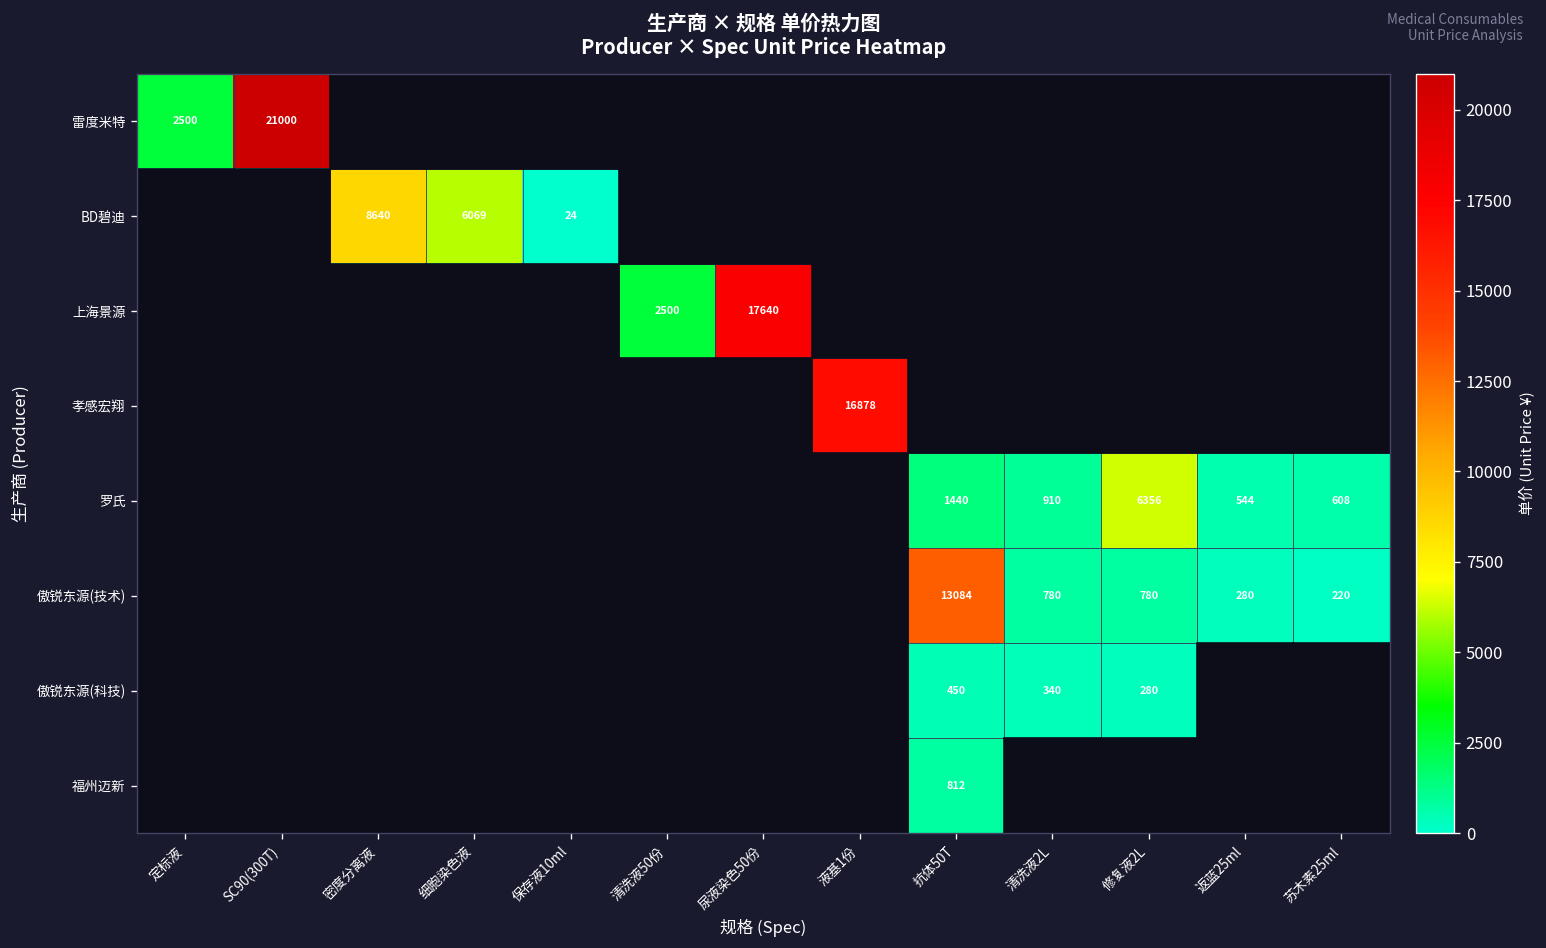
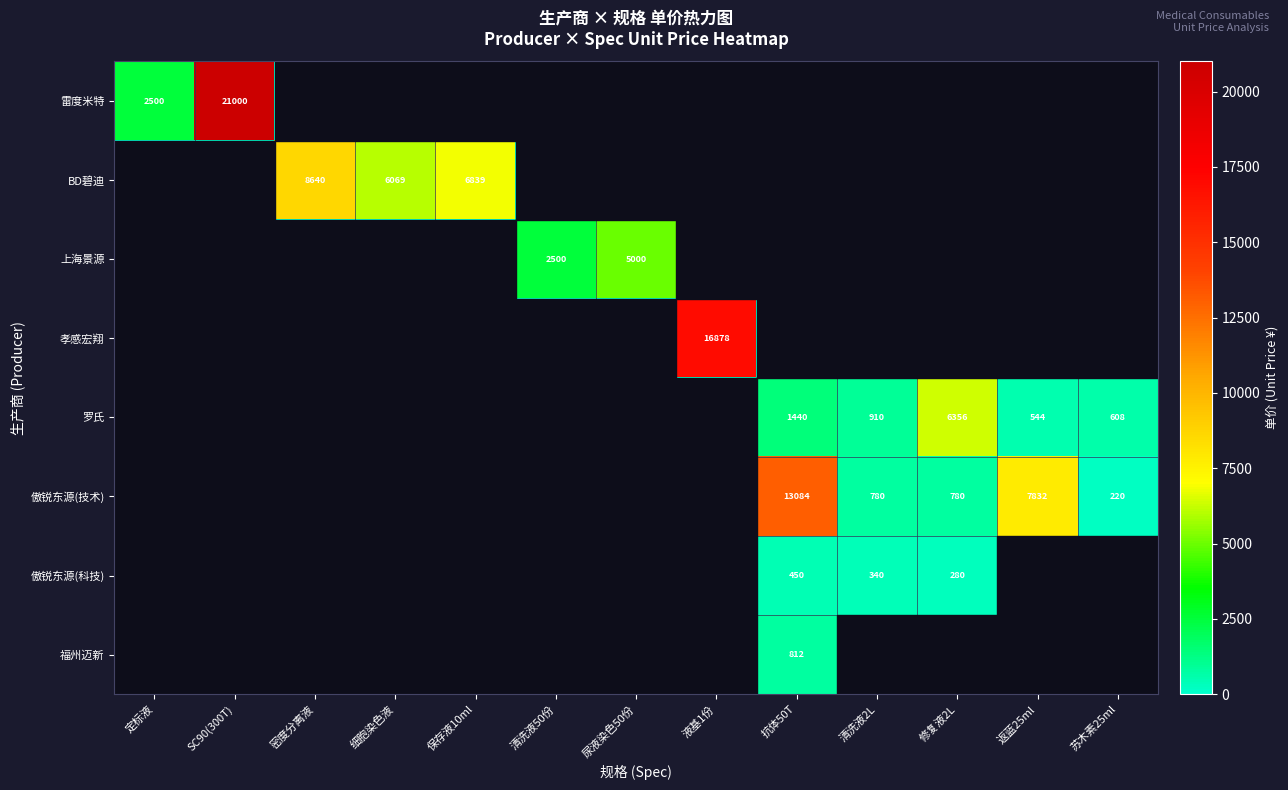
  {
    "雷度米特": {
      "定标液": 2500,
      "SC90(300T)": 21000
    },
    "BD碧迪": {
      "密度分离液": 8640,
      "细胞染色液": 6069,
-     "保存液10ml": 24
+     "保存液10ml": 6839
    },
    "上海景源": {
      "清洗液50份": 2500,
-     "尿液染色50份": 17640
+     "尿液染色50份": 5000
    },
    "孝感宏翔": {
      "液基1份": 16878
    },
    "罗氏": {
      "抗体50T": 1440,
      "清洗液2L": 910,
      "修复液2L": 6356,
      "返蓝25ml": 544,
      "苏木素25ml": 608
    },
    "傲锐东源(技术)": {
      "抗体50T": 13084,
      "清洗液2L": 780,
      "修复液2L": 780,
-     "返蓝25ml": 280,
+     "返蓝25ml": 7832,
      "苏木素25ml": 220
    },
    "傲锐东源(科技)": {
      "抗体50T": 450,
      "清洗液2L": 340,
      "修复液2L": 280
    },
    "福州迈新": {
      "抗体50T": 812
    }
  }
